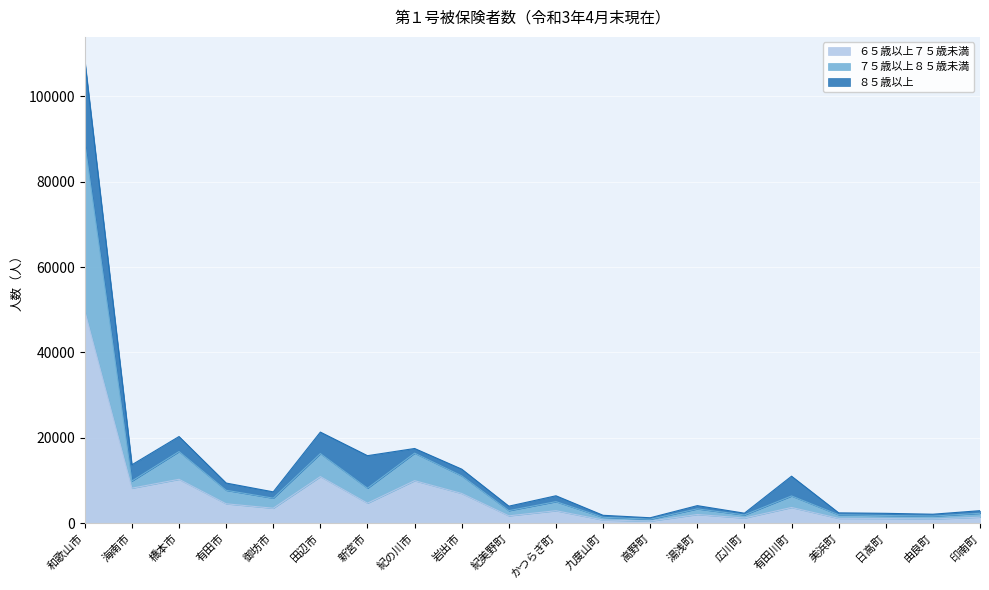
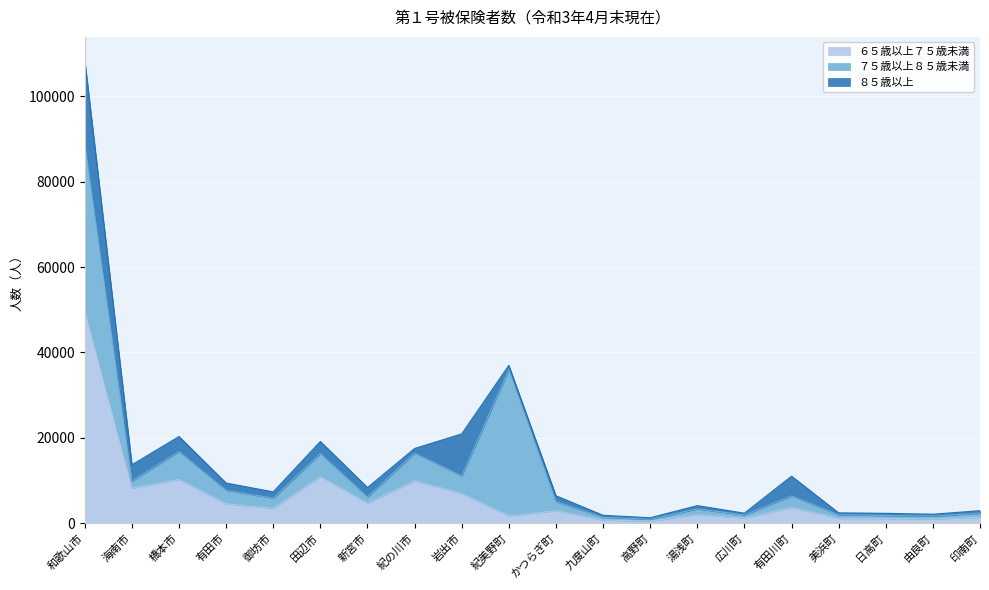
  {
    "６５歳以上７５歳未満": {
      "和歌山市": 50000,
      "海南市": 8000,
      "橋本市": 10000,
      "有田市": 5000,
      "御坊市": 4000,
      "田辺市": 11000,
      "新宮市": 5000,
      "紀の川市": 10000,
      "岩出市": 7000,
      "紀美野町": 2000,
      "かつらぎ町": 3000,
      "九度山町": 1000,
      "湯浅町": 2000,
      "広川町": 1000,
      "有田川町": 4000,
      "美浜町": 1000,
      "日高町": 1000,
      "由良町": 1000,
      "印南町": 1000
    },
    "７５歳以上８５歳未満": {
      "和歌山市": 39000,
      "海南市": 2000,
      "橋本市": 6000,
      "有田市": 3000,
      "御坊市": 2000,
      "田辺市": 5000,
-     "新宮市": 4000,
+     "新宮市": 1000,
      "紀の川市": 6000,
      "岩出市": 4000,
-     "紀美野町": 1000,
+     "紀美野町": 34000,
      "かつらぎ町": 2000,
      "湯浅町": 1000,
      "有田川町": 3000,
      "印南町": 1000
    },
    "８５歳以上": {
      "和歌山市": 19000,
      "海南市": 4000,
      "橋本市": 4000,
      "有田市": 2000,
      "御坊市": 1000,
-     "田辺市": 5000,
-     "新宮市": 8000,
+     "田辺市": 3000,
+     "新宮市": 2000,
      "紀の川市": 1000,
-     "岩出市": 2000,
+     "岩出市": 10000,
      "紀美野町": 1000,
      "かつらぎ町": 1000,
      "湯浅町": 1000,
      "有田川町": 5000,
      "印南町": 1000
    }
  }
